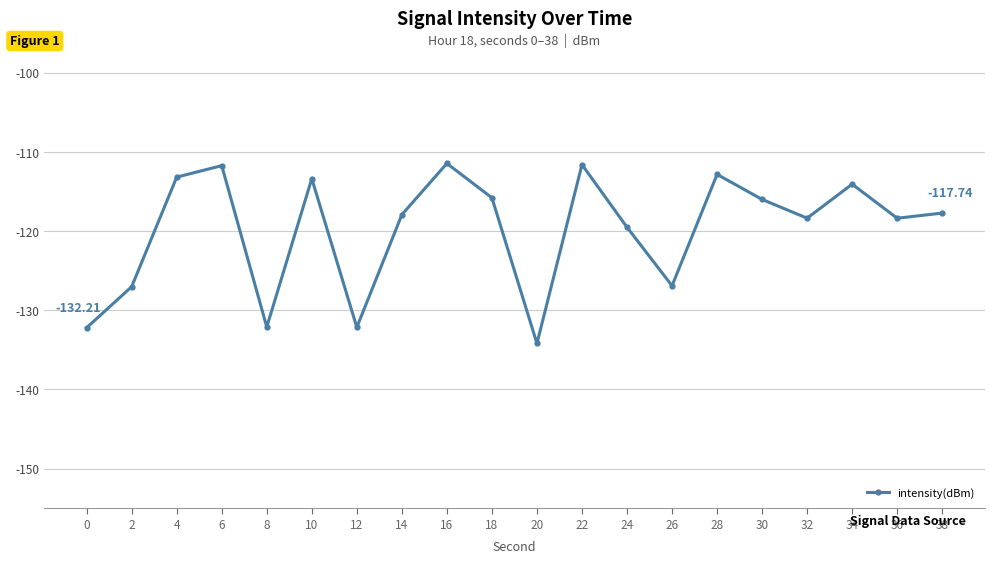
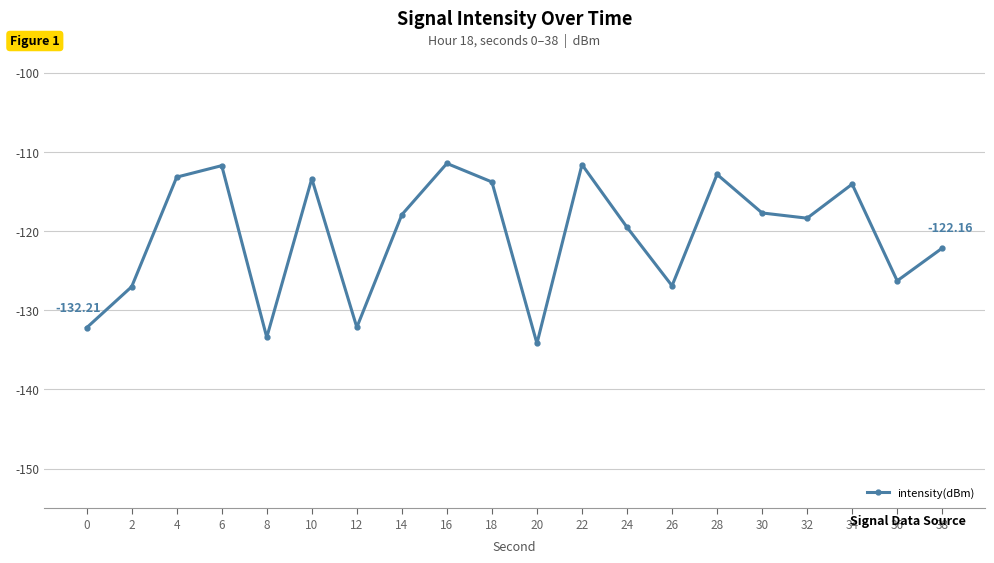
  {
    "0": -132.21,
-   "8": -132,
-   "18": -116,
-   "30": -116,
-   "36": -118,
-   "38": -117.74
+   "8": -133,
+   "18": -114,
+   "30": -118,
+   "36": -126,
+   "38": -122.16
  }
